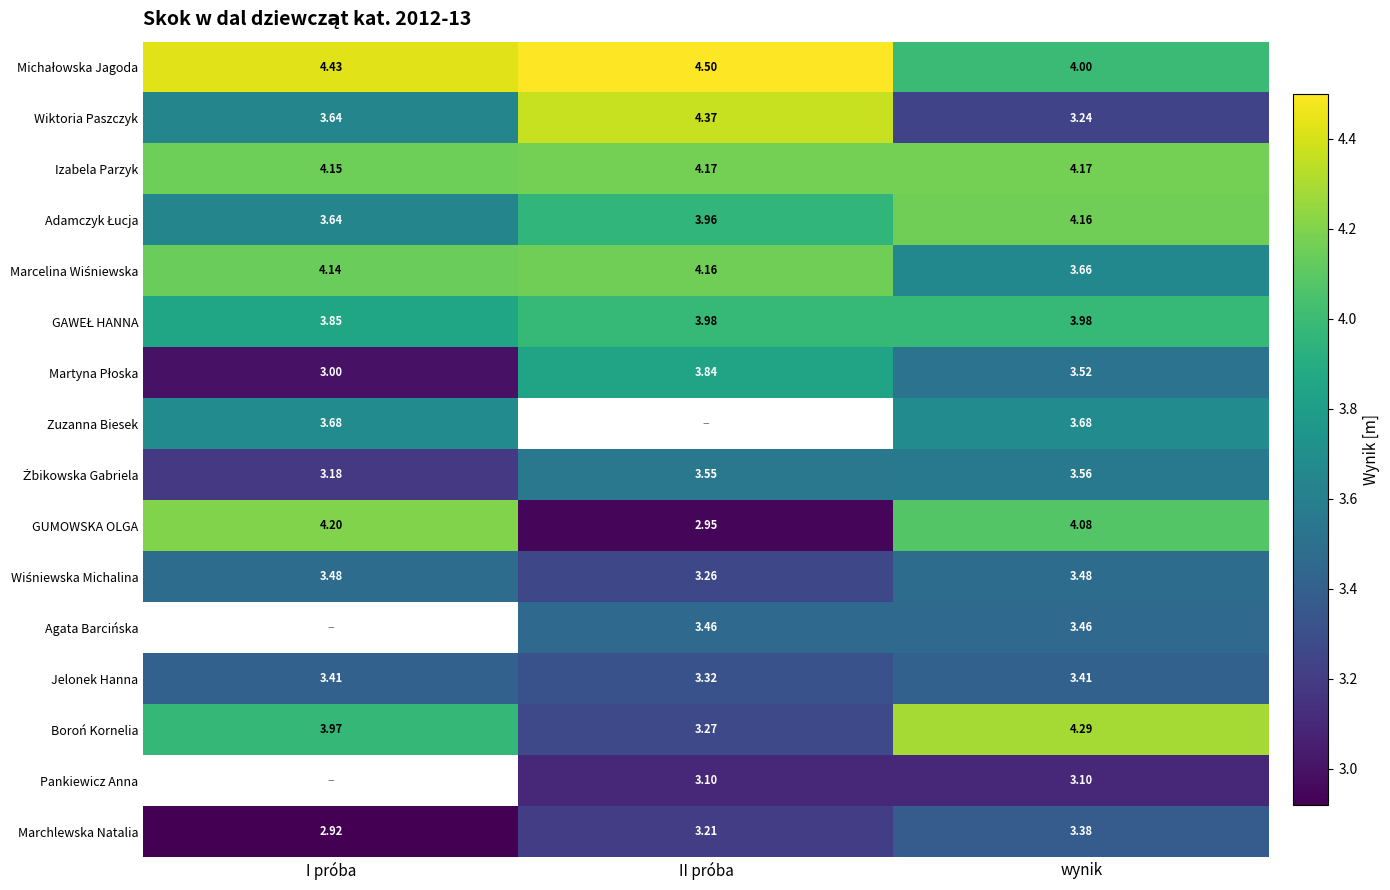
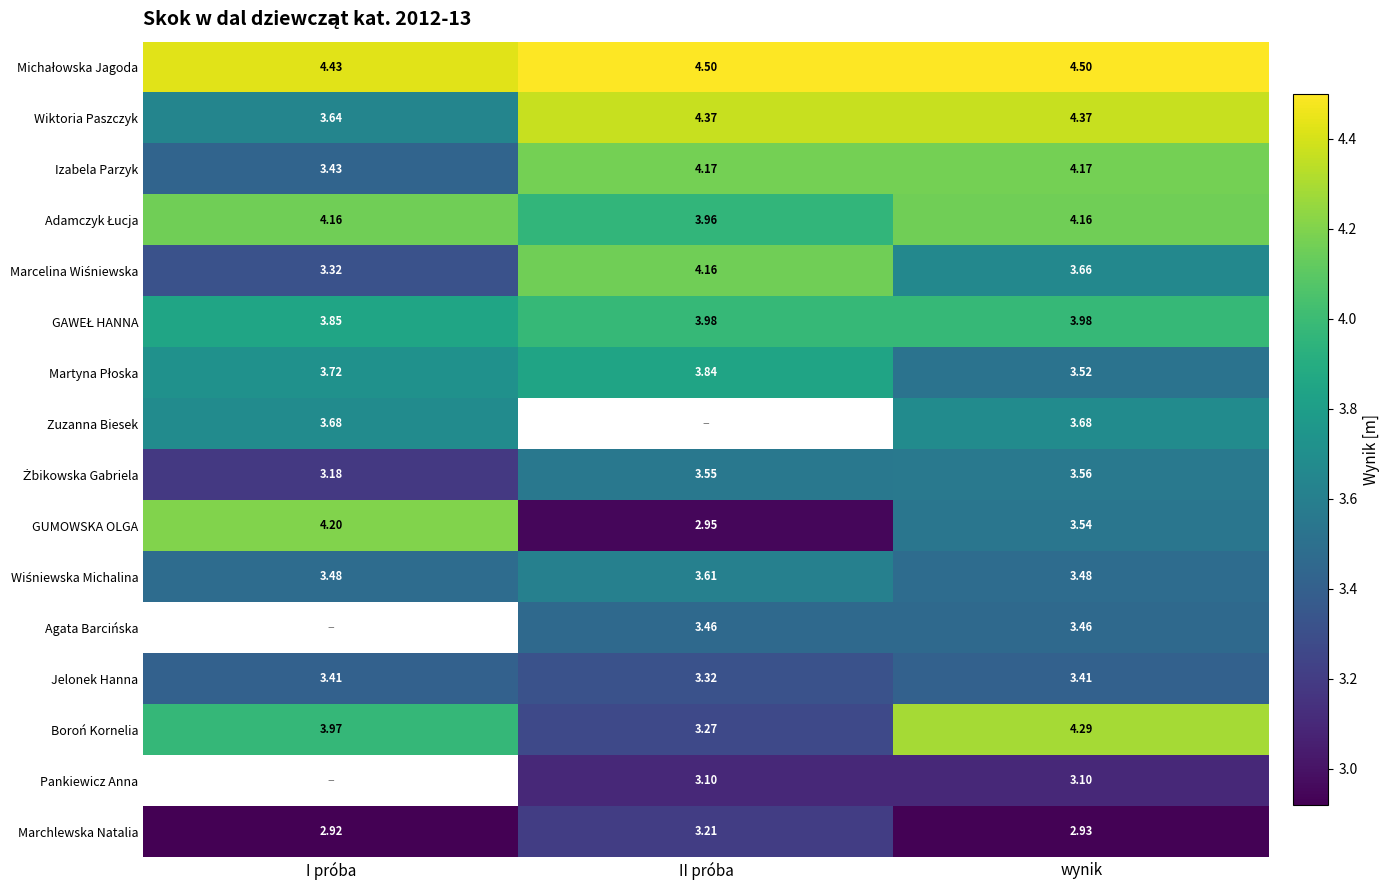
  {
    "Michałowska Jagoda": {
      "I próba": 4.43,
      "II próba": 4.50,
-     "wynik": 4.00
+     "wynik": 4.50
    },
    "Wiktoria Paszczyk": {
      "I próba": 3.64,
      "II próba": 4.37,
-     "wynik": 3.24
+     "wynik": 4.37
    },
    "Izabela Parzyk": {
-     "I próba": 4.15,
+     "I próba": 3.43,
      "II próba": 4.17,
      "wynik": 4.17
    },
    "Adamczyk Łucja": {
-     "I próba": 3.64,
+     "I próba": 4.16,
      "II próba": 3.96,
      "wynik": 4.16
    },
    "Marcelina Wiśniewska": {
-     "I próba": 4.14,
+     "I próba": 3.32,
      "II próba": 4.16,
      "wynik": 3.66
    },
    "GAWEŁ HANNA": {
      "I próba": 3.85,
      "II próba": 3.98,
      "wynik": 3.98
    },
    "Martyna Płoska": {
-     "I próba": 3.00,
+     "I próba": 3.72,
      "II próba": 3.84,
      "wynik": 3.52
    },
    "Zuzanna Biesek": {
      "I próba": 3.68,
      "wynik": 3.68
    },
    "Żbikowska Gabriela": {
      "I próba": 3.18,
      "II próba": 3.55,
      "wynik": 3.56
    },
    "GUMOWSKA OLGA": {
      "I próba": 4.20,
      "II próba": 2.95,
-     "wynik": 4.08
+     "wynik": 3.54
    },
    "Wiśniewska Michalina": {
      "I próba": 3.48,
-     "II próba": 3.26,
+     "II próba": 3.61,
      "wynik": 3.48
    },
    "Agata Barcińska": {
      "II próba": 3.46,
      "wynik": 3.46
    },
    "Jelonek Hanna": {
      "I próba": 3.41,
      "II próba": 3.32,
      "wynik": 3.41
    },
    "Boroń Kornelia": {
      "I próba": 3.97,
      "II próba": 3.27,
      "wynik": 4.29
    },
    "Pankiewicz Anna": {
      "II próba": 3.10,
      "wynik": 3.10
    },
    "Marchlewska Natalia": {
      "I próba": 2.92,
      "II próba": 3.21,
-     "wynik": 3.38
+     "wynik": 2.93
    }
  }
